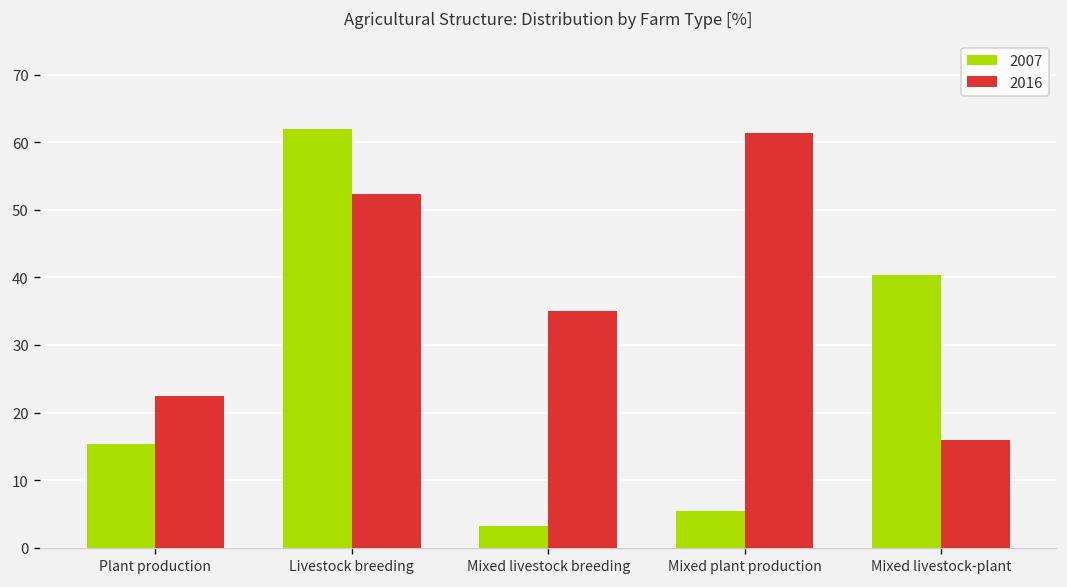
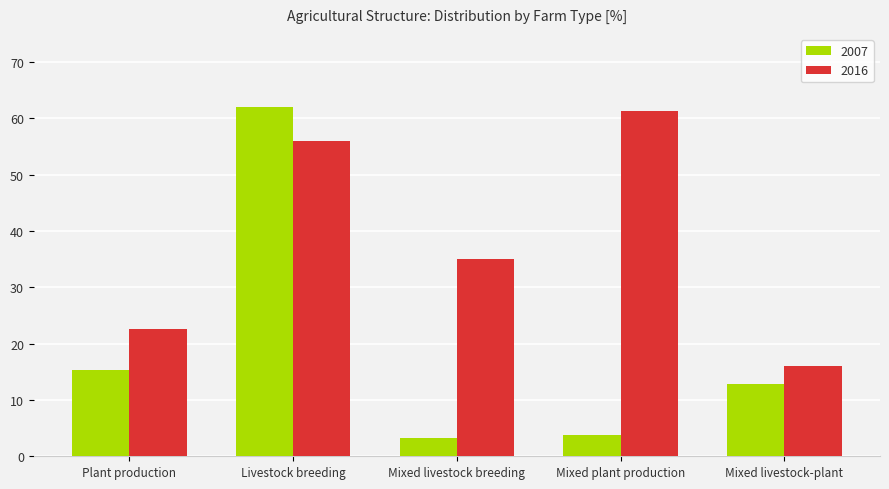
  {
    "2007": {
      "Plant production": 15,
      "Livestock breeding": 62,
      "Mixed livestock breeding": 3,
-     "Mixed plant production": 5,
-     "Mixed livestock-plant": 40
+     "Mixed plant production": 4,
+     "Mixed livestock-plant": 13
    },
    "2016": {
      "Plant production": 23,
-     "Livestock breeding": 52,
+     "Livestock breeding": 56,
      "Mixed livestock breeding": 35,
      "Mixed plant production": 61,
      "Mixed livestock-plant": 16
    }
  }
